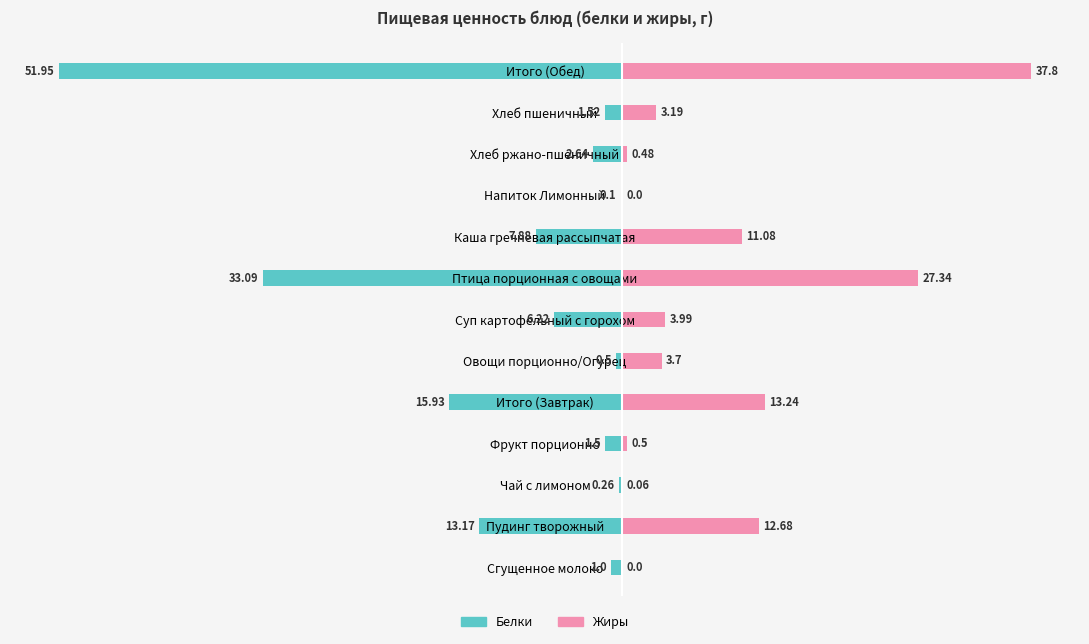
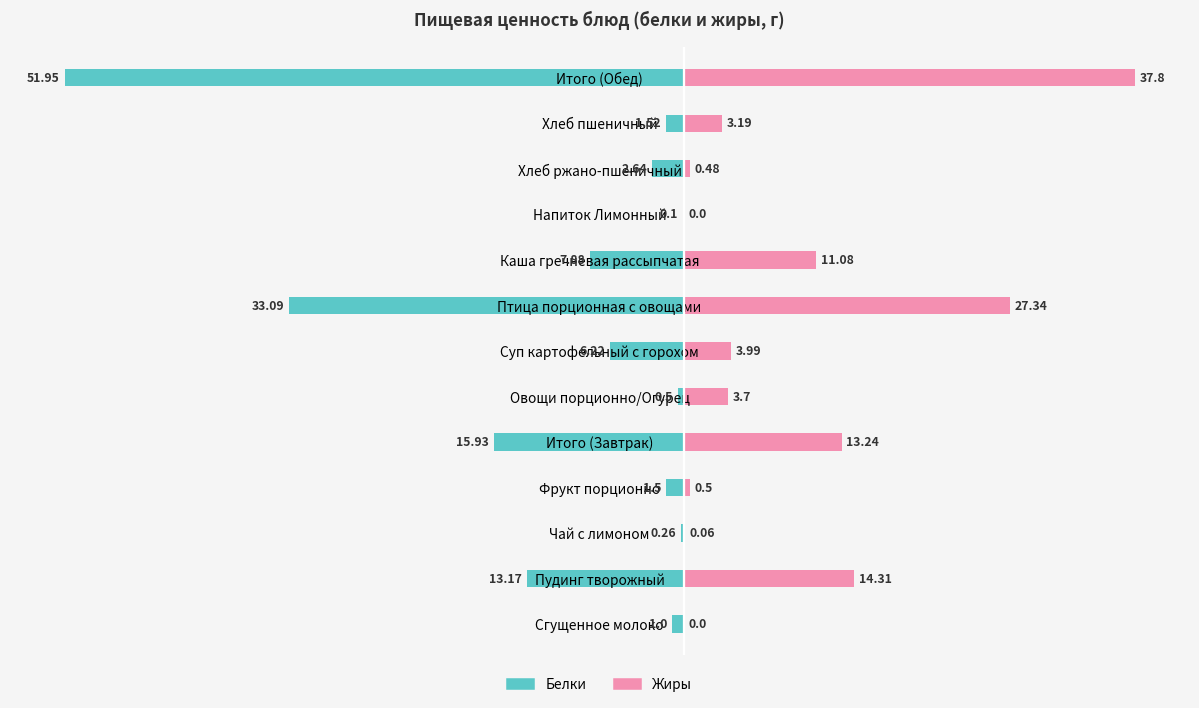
  {
    "Жиры": {
      "Итого (Обед)": 37.8,
      "Хлеб пшеничный": 3.19,
      "Хлеб ржано-пшеничный": 0.48,
      "Напиток Лимонный": 0.0,
      "Каша гречневая рассыпчатая": 11.08,
      "Птица порционная с овощами": 27.34,
      "Суп картофельный с горохом": 3.99,
      "Овощи порционно/Огурец": 3.7,
      "Итого (Завтрак)": 13.24,
      "Фрукт порционно": 0.5,
      "Чай с лимоном": 0.06,
-     "Пудинг творожный": 12.68,
+     "Пудинг творожный": 14.31,
      "Сгущенное молоко": 0.0
    }
  }
